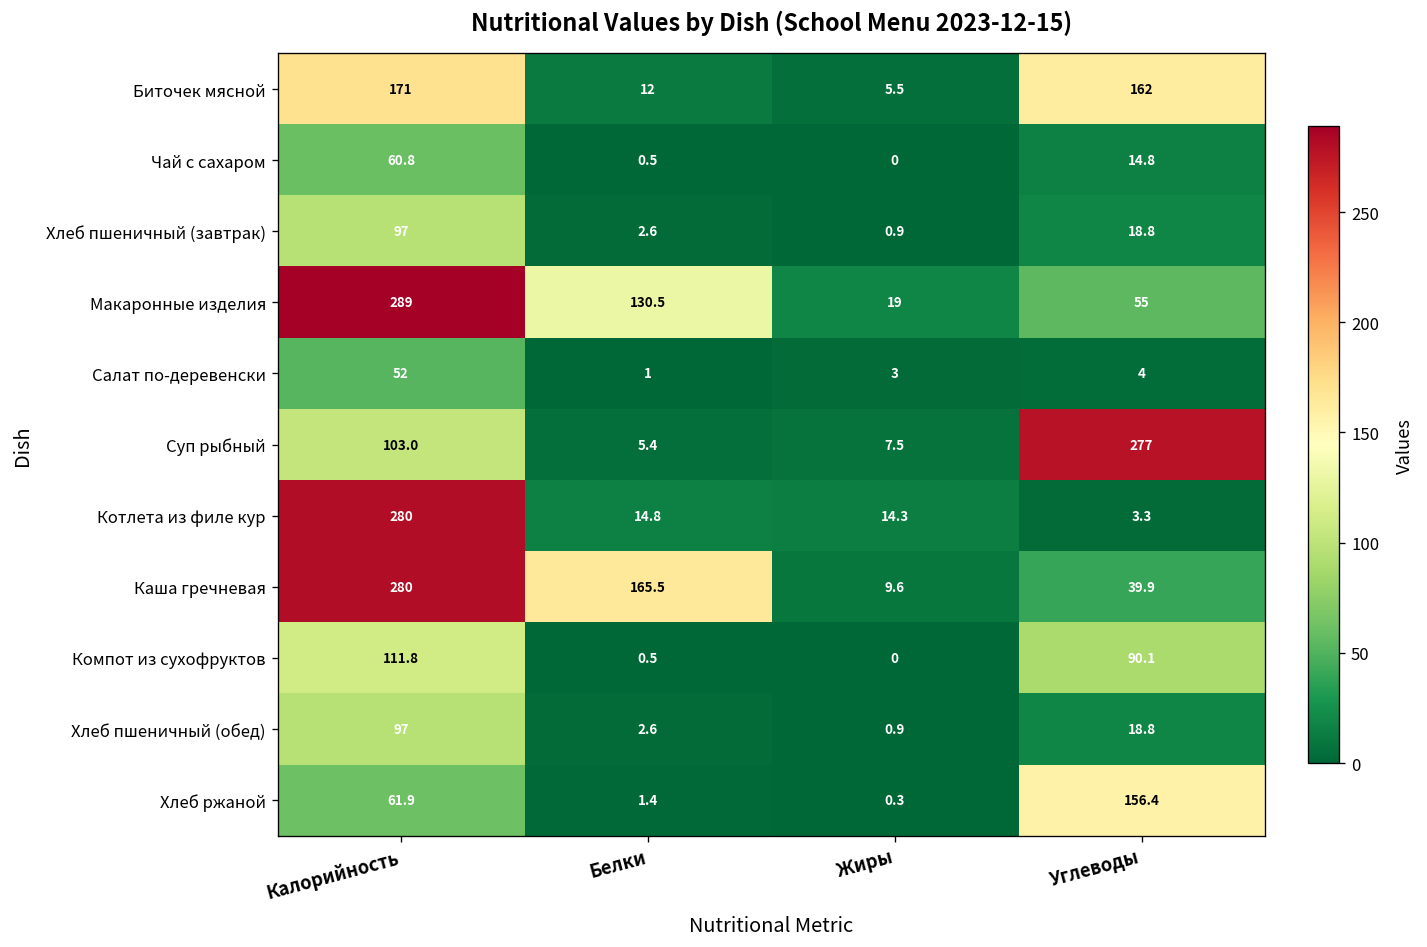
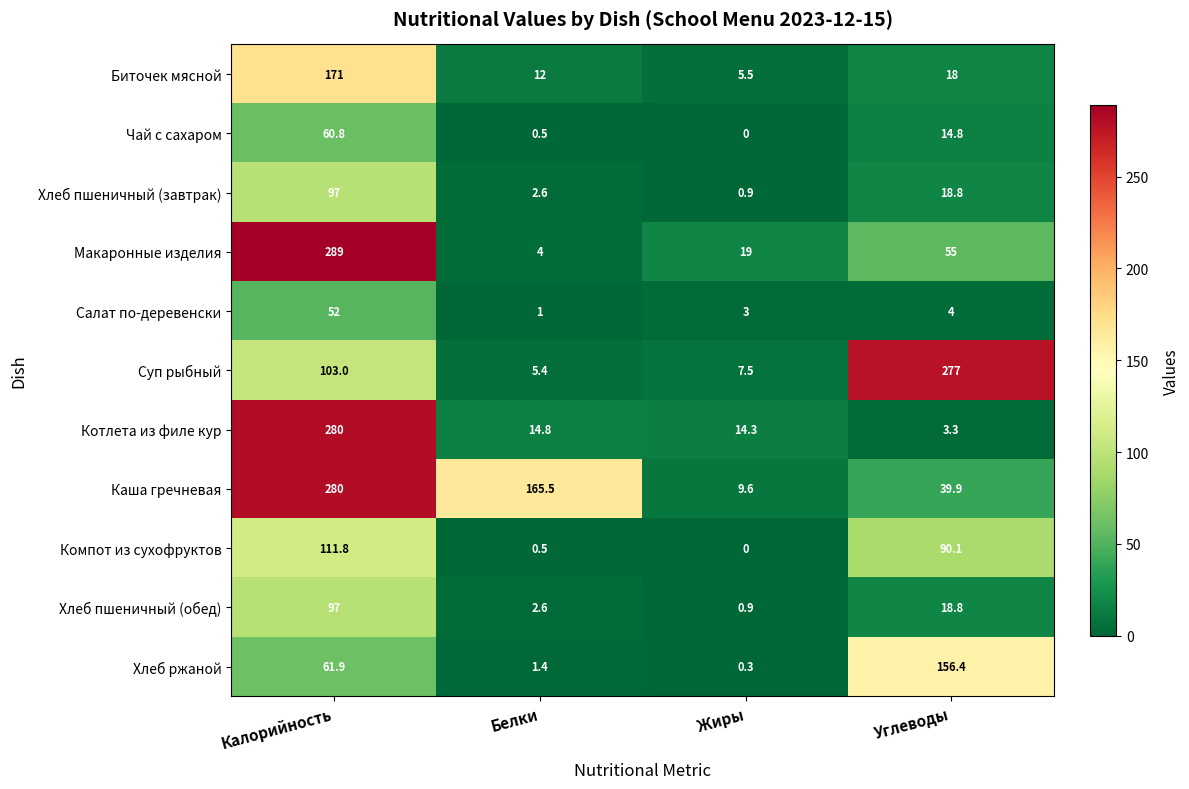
  {
    "Биточек мясной": {
      "Калорийность": 171,
      "Белки": 12,
      "Жиры": 5.5,
-     "Углеводы": 162
+     "Углеводы": 18
    },
    "Чай с сахаром": {
      "Калорийность": 60.8,
      "Белки": 0.5,
      "Жиры": 0,
      "Углеводы": 14.8
    },
    "Хлеб пшеничный (завтрак)": {
      "Калорийность": 97,
      "Белки": 2.6,
      "Жиры": 0.9,
      "Углеводы": 18.8
    },
    "Макаронные изделия": {
      "Калорийность": 289,
-     "Белки": 130.5,
+     "Белки": 4,
      "Жиры": 19,
      "Углеводы": 55
    },
    "Салат по-деревенски": {
      "Калорийность": 52,
      "Белки": 1,
      "Жиры": 3,
      "Углеводы": 4
    },
    "Суп рыбный": {
      "Калорийность": 103.0,
      "Белки": 5.4,
      "Жиры": 7.5,
      "Углеводы": 277
    },
    "Котлета из филе кур": {
      "Калорийность": 280,
      "Белки": 14.8,
      "Жиры": 14.3,
      "Углеводы": 3.3
    },
    "Каша гречневая": {
      "Калорийность": 280,
      "Белки": 165.5,
      "Жиры": 9.6,
      "Углеводы": 39.9
    },
    "Компот из сухофруктов": {
      "Калорийность": 111.8,
      "Белки": 0.5,
      "Жиры": 0,
      "Углеводы": 90.1
    },
    "Хлеб пшеничный (обед)": {
      "Калорийность": 97,
      "Белки": 2.6,
      "Жиры": 0.9,
      "Углеводы": 18.8
    },
    "Хлеб ржаной": {
      "Калорийность": 61.9,
      "Белки": 1.4,
      "Жиры": 0.3,
      "Углеводы": 156.4
    }
  }
